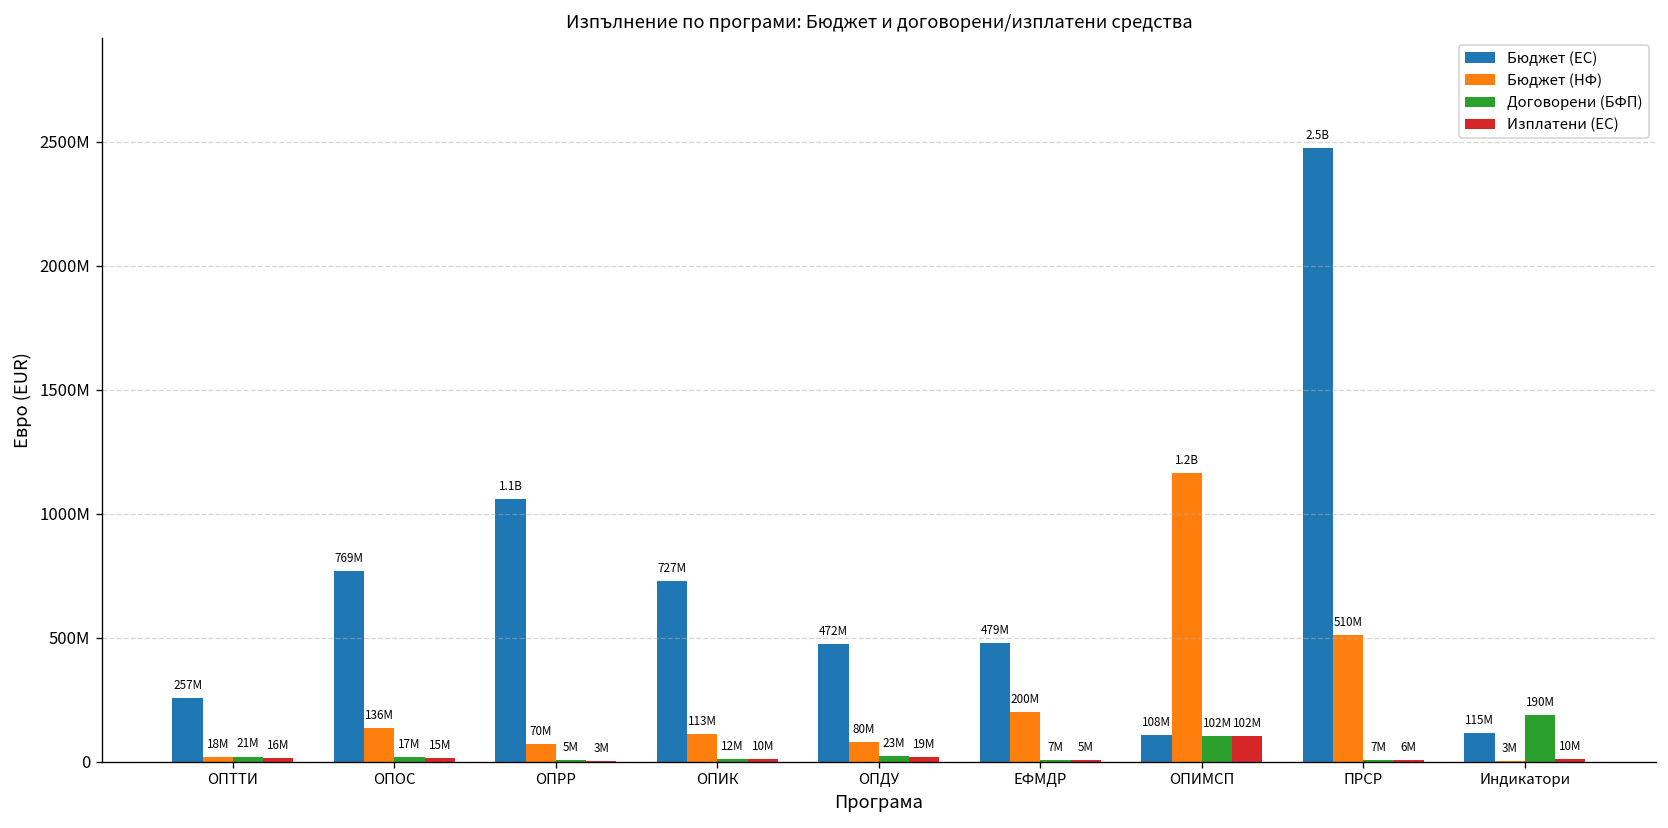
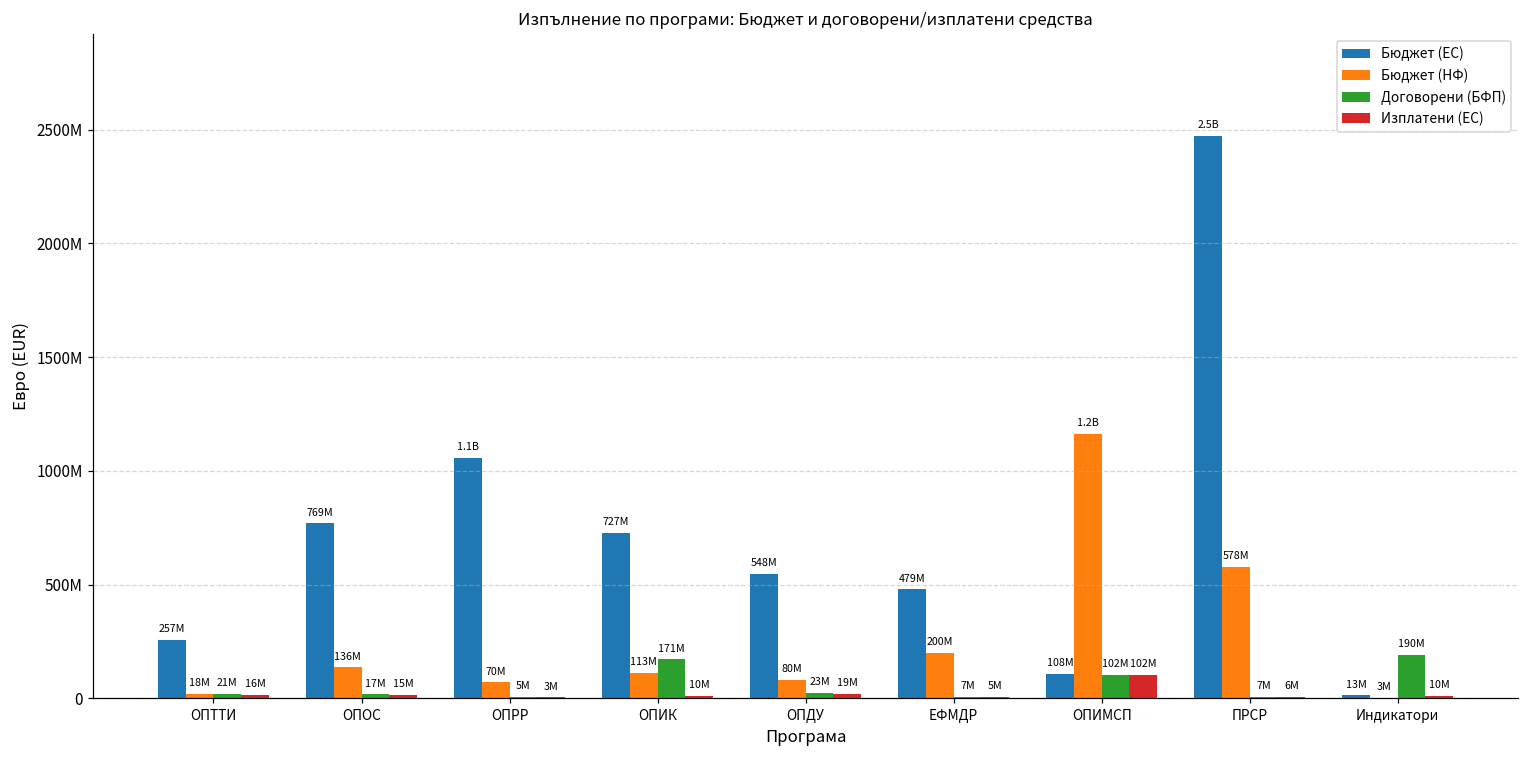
  {
    "Бюджет (ЕС)": {
      "ОПТТИ": "257M",
      "ОПОС": "769M",
      "ОПРР": "1.1B",
      "ОПИК": "727M",
-     "ОПДУ": "472M",
+     "ОПДУ": "548M",
      "ЕФМДР": "479M",
      "ОПИМСП": "108M",
      "ПРСР": "2.5B",
-     "Индикатори": "115M"
+     "Индикатори": "13M"
    },
    "Бюджет (НФ)": {
      "ОПТТИ": "18M",
      "ОПОС": "136M",
      "ОПРР": "70M",
      "ОПИК": "113M",
      "ОПДУ": "80M",
      "ЕФМДР": "200M",
      "ОПИМСП": "1.2B",
-     "ПРСР": "510M",
+     "ПРСР": "578M",
      "Индикатори": "3M"
    },
    "Договорени (БФП)": {
      "ОПТТИ": "21M",
      "ОПОС": "17M",
      "ОПРР": "5M",
-     "ОПИК": "12M",
+     "ОПИК": "171M",
      "ОПДУ": "23M",
      "ЕФМДР": "7M",
      "ОПИМСП": "102M",
      "ПРСР": "7M",
      "Индикатори": "190M"
    },
    "Изплатени (ЕС)": {
      "ОПТТИ": "16M",
      "ОПОС": "15M",
      "ОПРР": "3M",
      "ОПИК": "10M",
      "ОПДУ": "19M",
      "ЕФМДР": "5M",
      "ОПИМСП": "102M",
      "ПРСР": "6M",
      "Индикатори": "10M"
    }
  }
